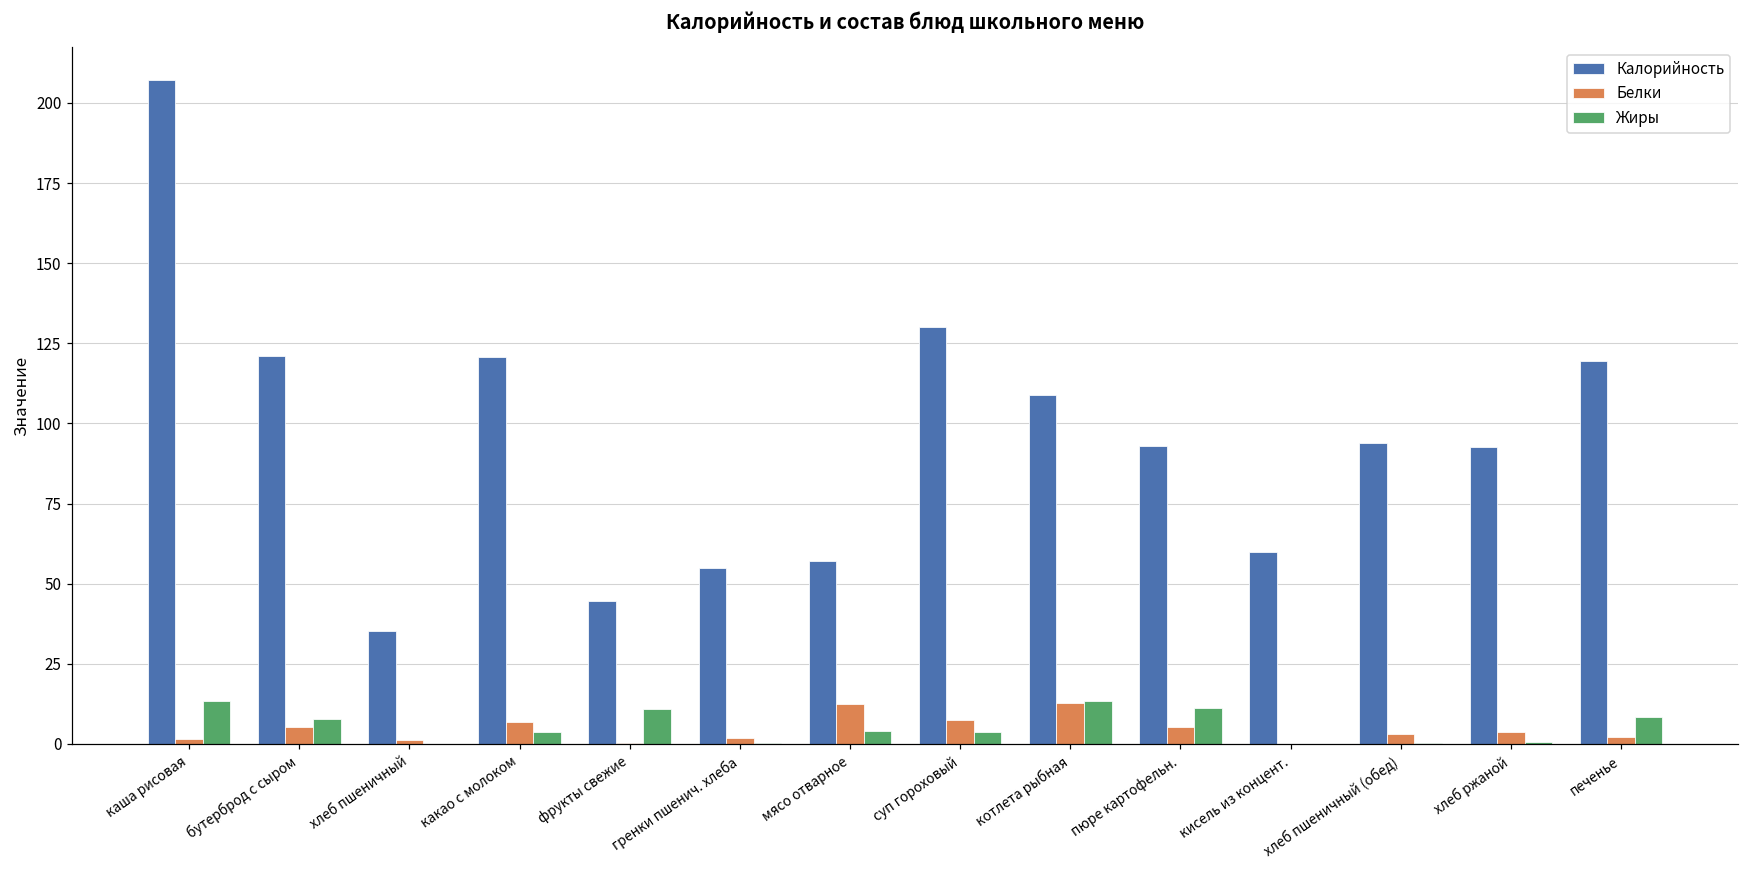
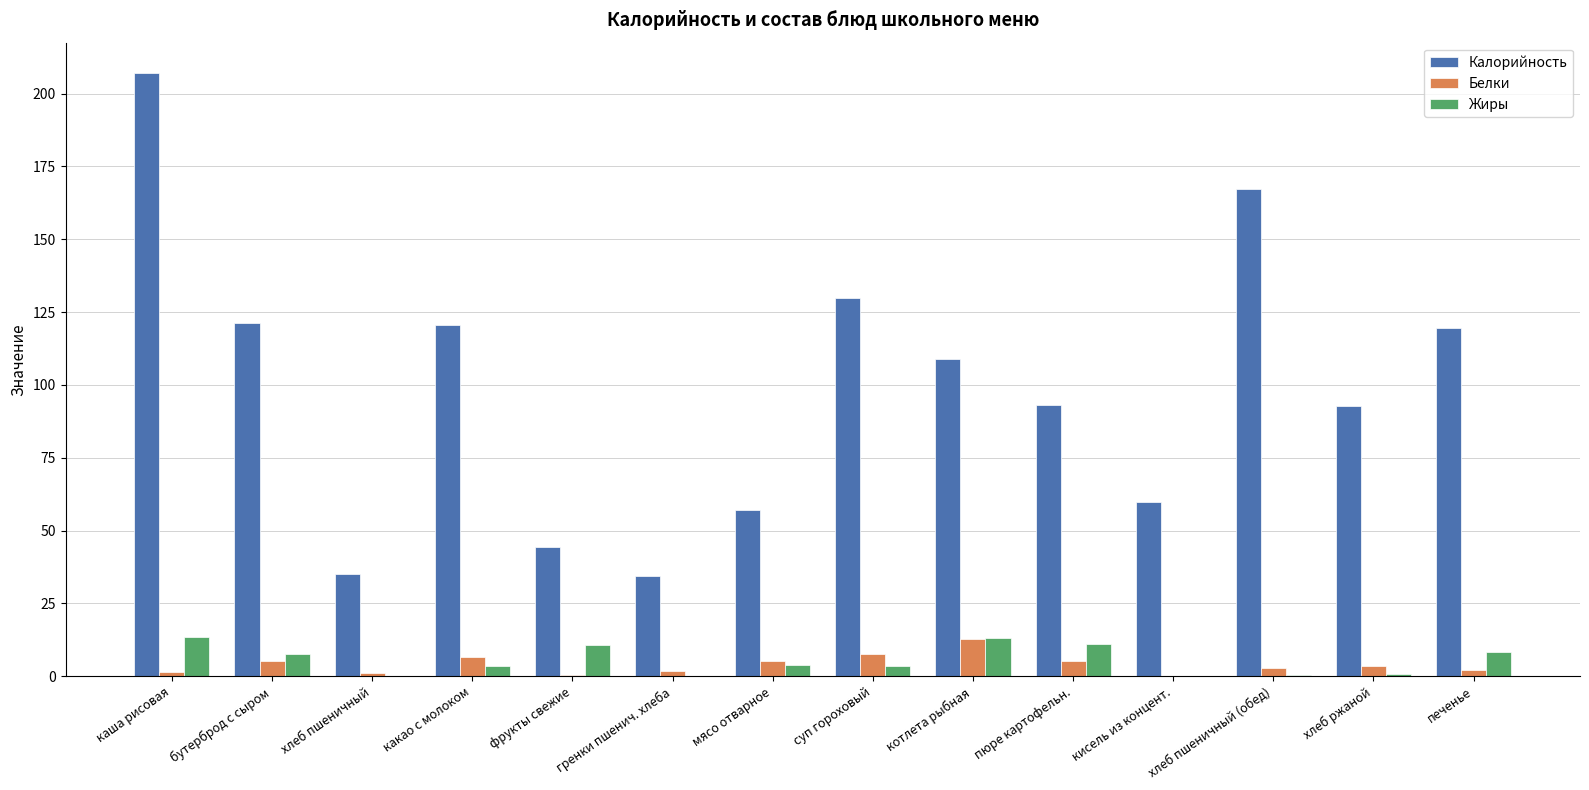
  {
    "Калорийность": {
      "каша рисовая": 207,
      "бутерброд с сыром": 121,
      "хлеб пшеничный": 35,
      "какао с молоком": 121,
      "фрукты свежие": 45,
-     "гренки пшенич. хлеба": 55,
+     "гренки пшенич. хлеба": 34,
      "мясо отварное": 57,
      "суп гороховый": 130,
      "котлета рыбная": 109,
      "пюре картофельн.": 93,
      "кисель из концент.": 60,
-     "хлеб пшеничный (обед)": 94,
+     "хлеб пшеничный (обед)": 167,
      "хлеб ржаной": 93,
      "печенье": 120
    },
    "Белки": {
      "каша рисовая": 1,
      "бутерброд с сыром": 5,
      "хлеб пшеничный": 1,
      "какао с молоком": 7,
      "гренки пшенич. хлеба": 2,
-     "мясо отварное": 13,
+     "мясо отварное": 5,
      "суп гороховый": 8,
      "котлета рыбная": 13,
      "пюре картофельн.": 5,
      "кисель из концент.": 0,
      "хлеб пшеничный (обед)": 3,
      "хлеб ржаной": 4,
      "печенье": 2
    },
    "Жиры": {
      "каша рисовая": 14,
      "бутерброд с сыром": 8,
      "какао с молоком": 4,
      "фрукты свежие": 11,
      "мясо отварное": 4,
      "суп гороховый": 4,
      "котлета рыбная": 13,
      "пюре картофельн.": 11,
      "кисель из концент.": 0,
      "печенье": 8
    }
  }
